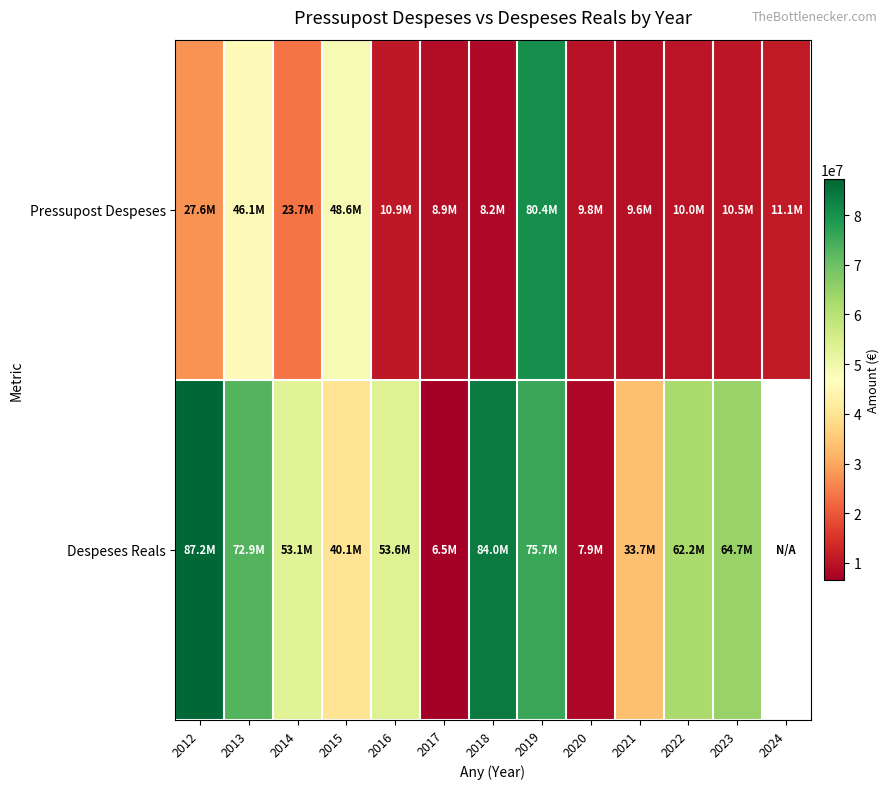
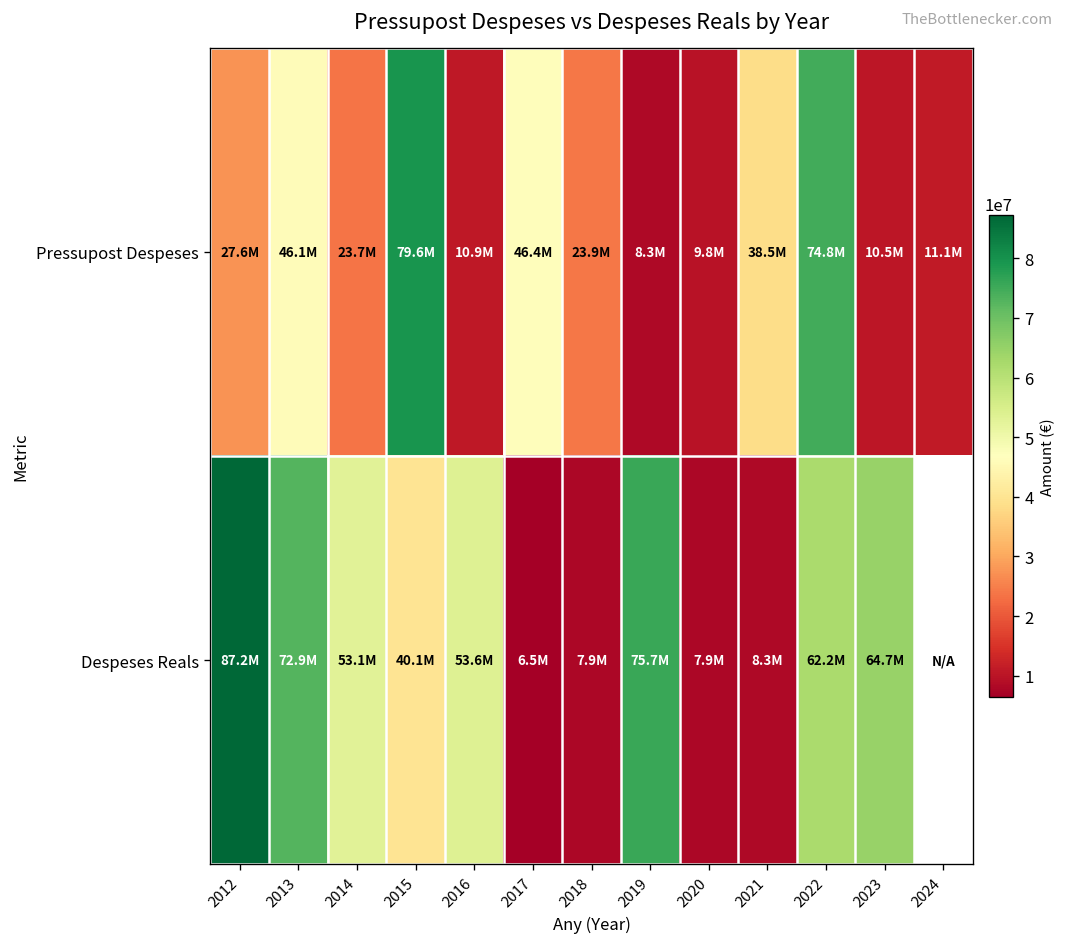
  {
    "Pressupost Despeses": {
      "2012": "27.6M",
      "2013": "46.1M",
      "2014": "23.7M",
-     "2015": "48.6M",
+     "2015": "79.6M",
      "2016": "10.9M",
-     "2017": "8.9M",
-     "2018": "8.2M",
-     "2019": "80.4M",
+     "2017": "46.4M",
+     "2018": "23.9M",
+     "2019": "8.3M",
      "2020": "9.8M",
-     "2021": "9.6M",
-     "2022": "10.0M",
+     "2021": "38.5M",
+     "2022": "74.8M",
      "2023": "10.5M",
      "2024": "11.1M"
    },
    "Despeses Reals": {
      "2012": "87.2M",
      "2013": "72.9M",
      "2014": "53.1M",
      "2015": "40.1M",
      "2016": "53.6M",
      "2017": "6.5M",
-     "2018": "84.0M",
+     "2018": "7.9M",
      "2019": "75.7M",
      "2020": "7.9M",
-     "2021": "33.7M",
+     "2021": "8.3M",
      "2022": "62.2M",
      "2023": "64.7M"
    }
  }
